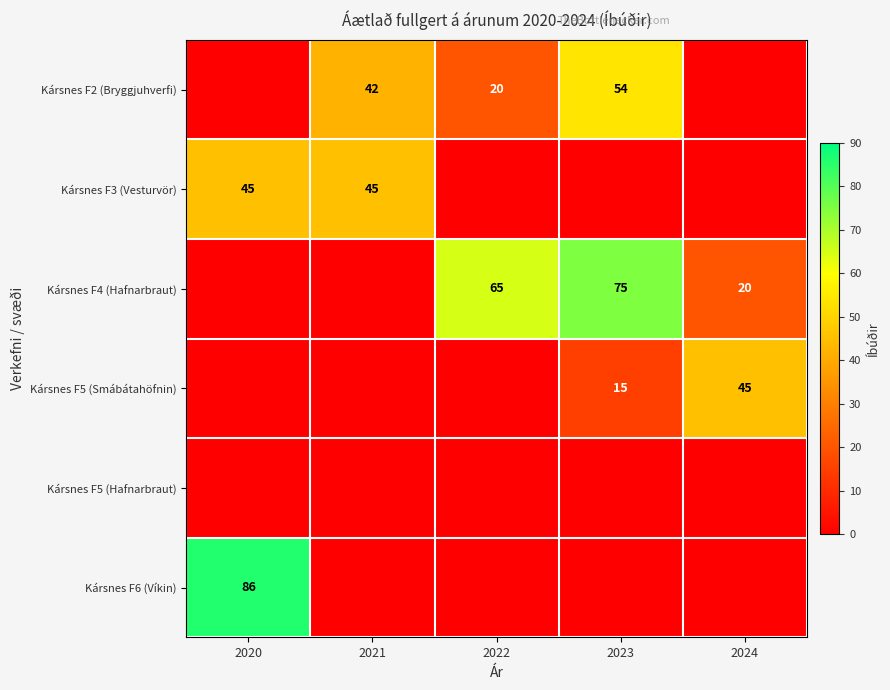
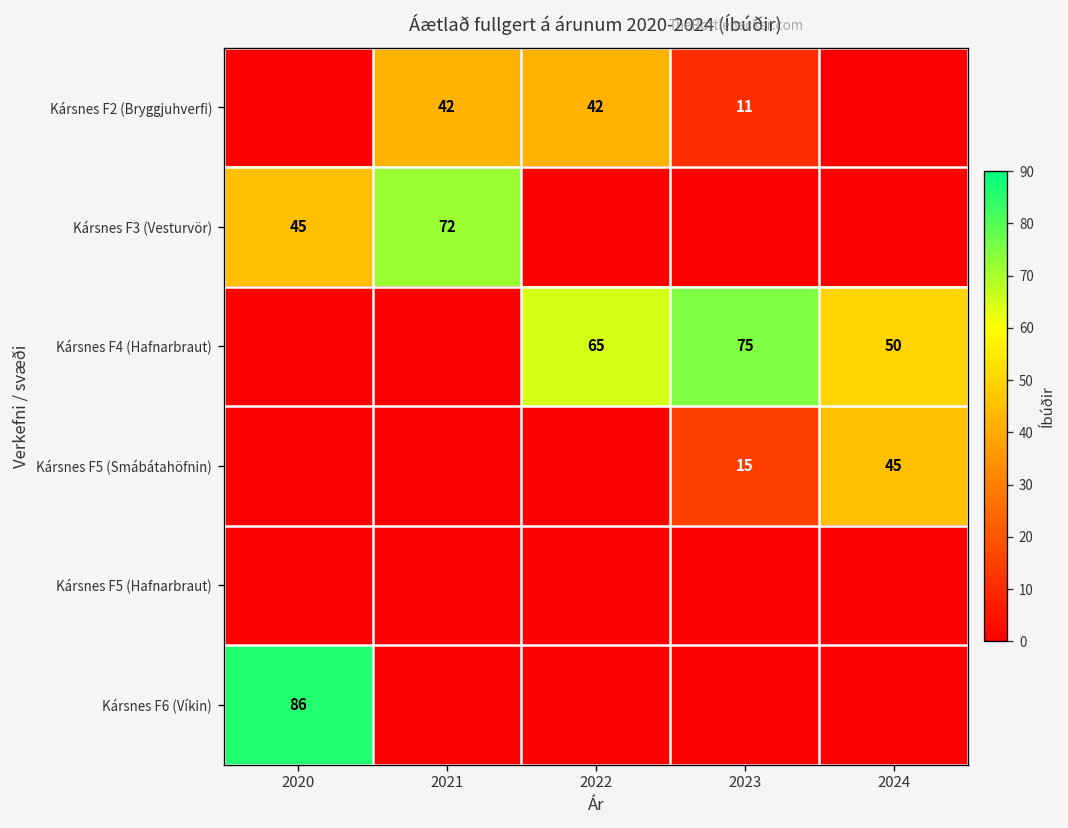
  {
    "Kársnes F2 (Bryggjuhverfi)": {
      "2021": 42,
-     "2022": 20,
-     "2023": 54
+     "2022": 42,
+     "2023": 11
    },
    "Kársnes F3 (Vesturvör)": {
      "2020": 45,
-     "2021": 45
+     "2021": 72
    },
    "Kársnes F4 (Hafnarbraut)": {
      "2022": 65,
      "2023": 75,
-     "2024": 20
+     "2024": 50
    },
    "Kársnes F5 (Smábátahöfnin)": {
      "2023": 15,
      "2024": 45
    },
    "Kársnes F6 (Víkin)": {
      "2020": 86
    }
  }
